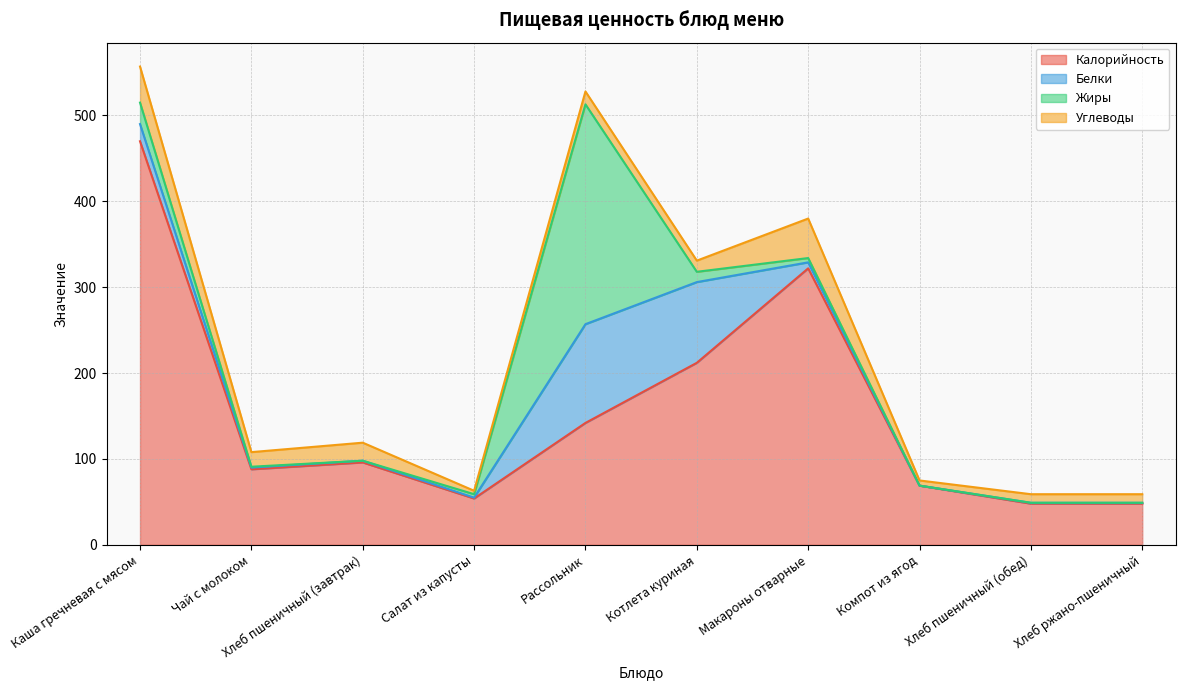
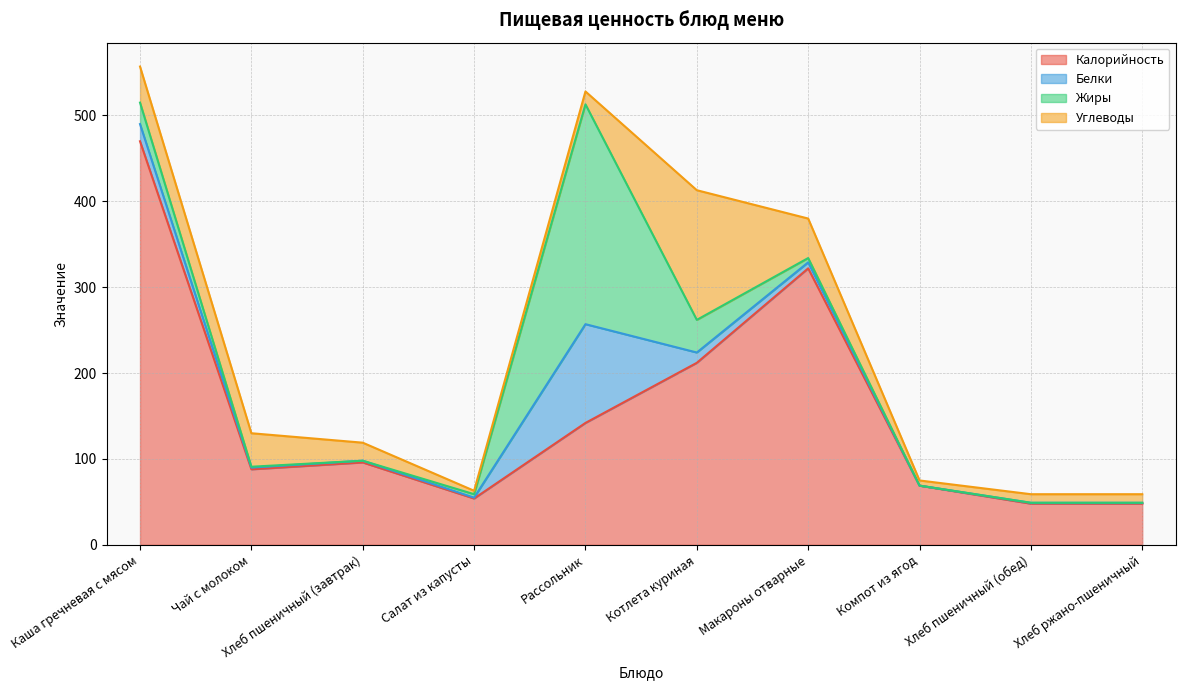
  {
    "Калорийность": {
      "Каша гречневая с мясом": 470,
      "Рассольник": 140,
      "Котлета куриная": 210,
      "Макароны отварные": 320
    },
    "Белки": {
      "Каша гречневая с мясом": 20,
      "Рассольник": 120,
-     "Котлета куриная": 90,
+     "Котлета куриная": 10,
      "Макароны отварные": 10
    },
    "Жиры": {
      "Каша гречневая с мясом": 30,
      "Салат из капусты": 0,
      "Рассольник": 260,
-     "Котлета куриная": 10,
+     "Котлета куриная": 40,
      "Макароны отварные": 10
    },
    "Углеводы": {
      "Каша гречневая с мясом": 40,
-     "Чай с молоком": 20,
+     "Чай с молоком": 40,
      "Хлеб пшеничный (завтрак)": 20,
      "Салат из капусты": 0,
      "Рассольник": 20,
-     "Котлета куриная": 10,
+     "Котлета куриная": 150,
      "Макароны отварные": 50,
      "Компот из ягод": 10,
      "Хлеб пшеничный (обед)": 10,
      "Хлеб ржано-пшеничный": 10
    }
  }
